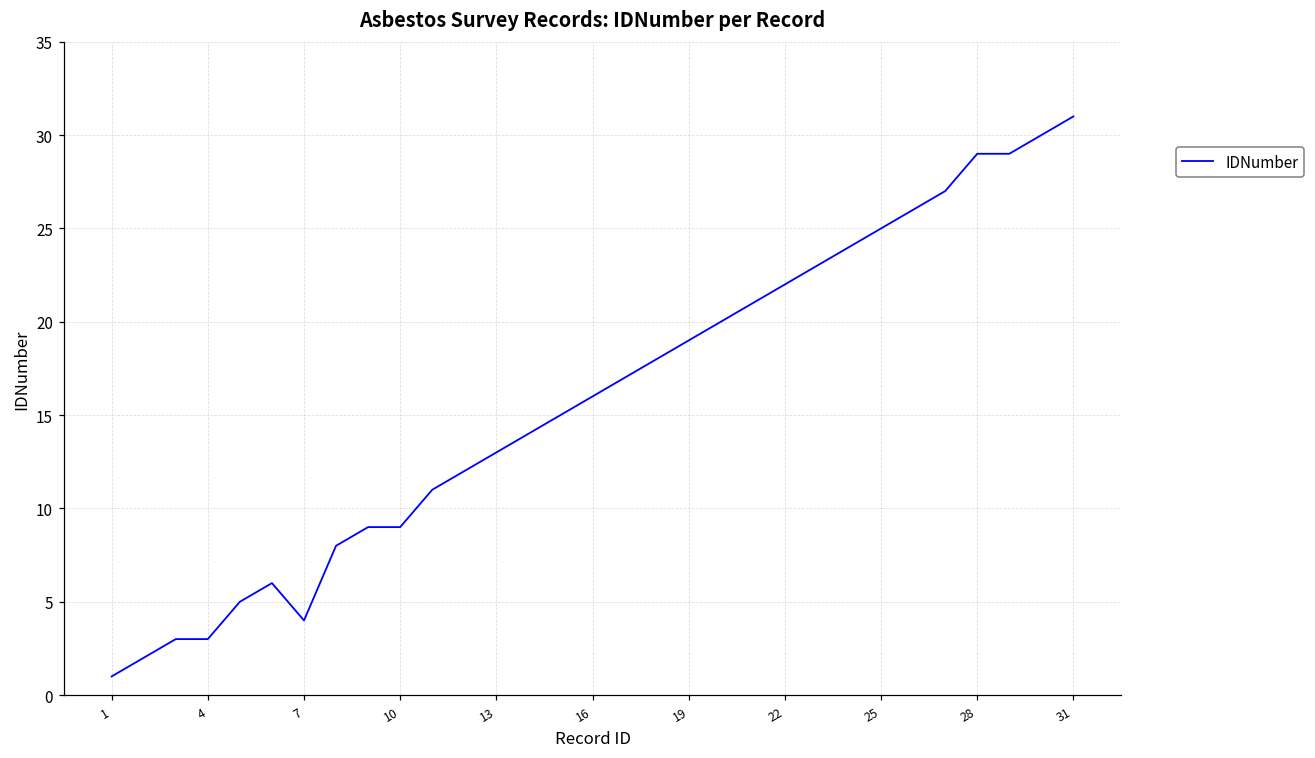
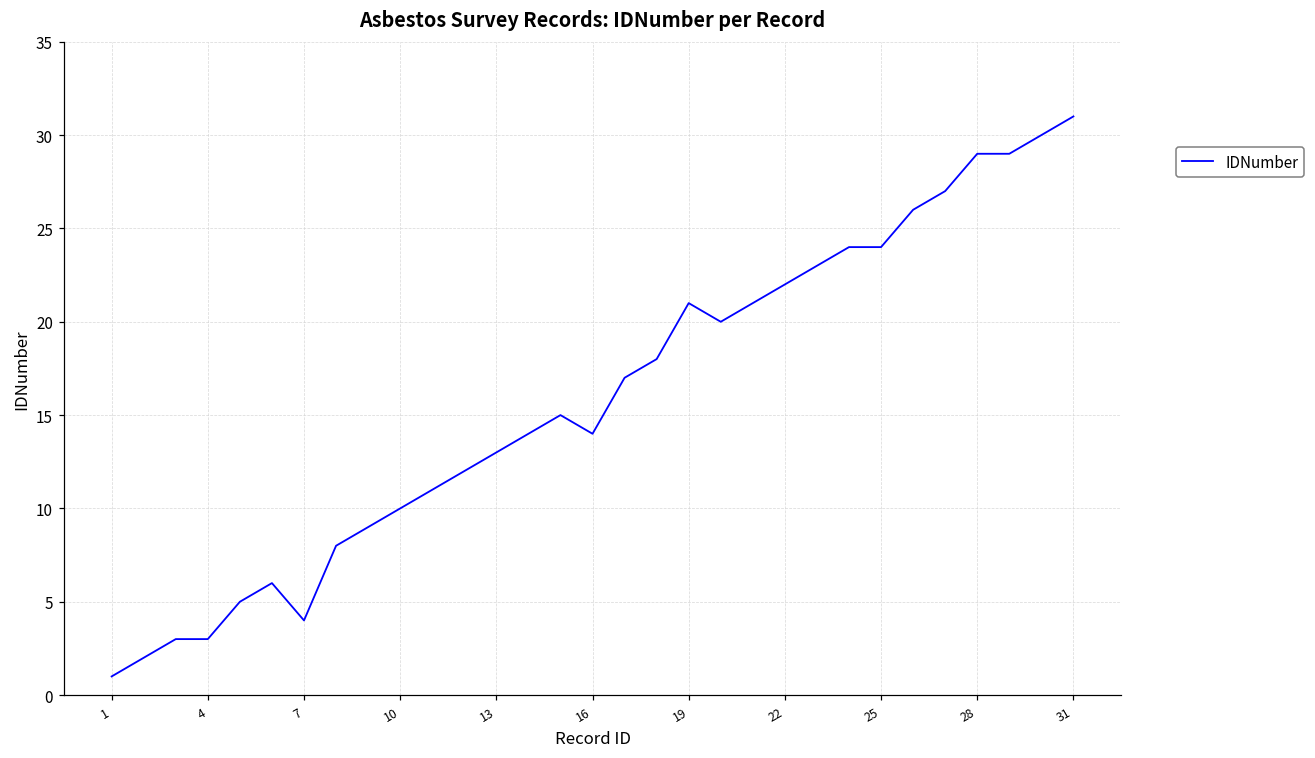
  {
    "1": 1,
    "4": 3,
    "7": 4,
-   "10": 9,
+   "10": 10,
    "13": 13,
-   "16": 16,
-   "19": 19,
+   "16": 14,
+   "19": 21,
    "22": 22,
-   "25": 25,
+   "25": 24,
    "28": 29,
    "31": 31
  }
